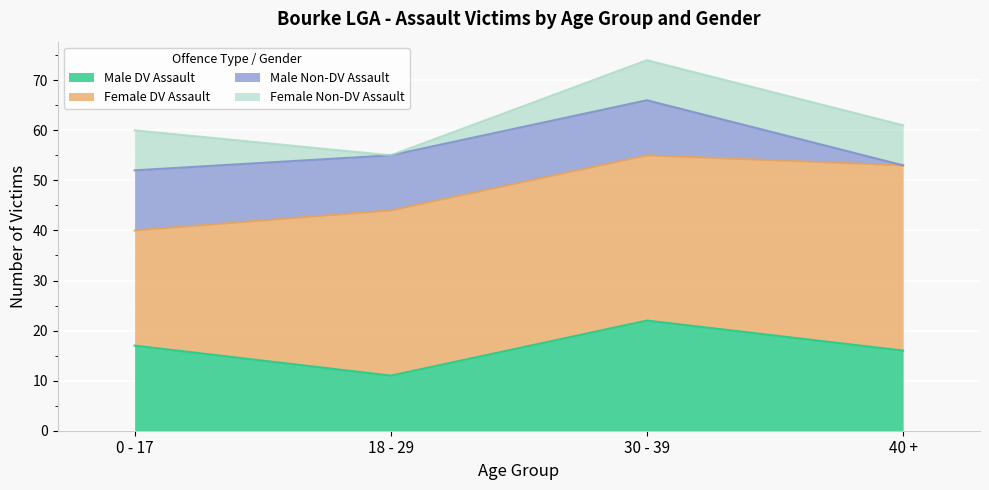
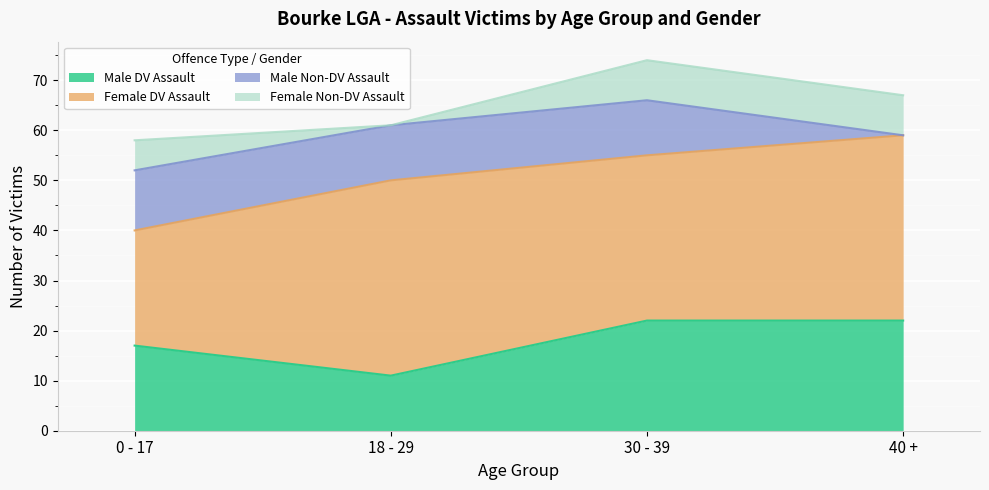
  {
    "Male DV Assault": {
      "0 - 17": 17,
      "18 - 29": 11,
      "30 - 39": 22,
-     "40 +": 16
+     "40 +": 22
    },
    "Female DV Assault": {
      "0 - 17": 23,
-     "18 - 29": 33,
+     "18 - 29": 39,
      "30 - 39": 33
    },
    "Male Non-DV Assault": {
      "0 - 17": 12,
      "30 - 39": 11
    },
    "Female Non-DV Assault": {
-     "0 - 17": 8,
+     "0 - 17": 6,
      "30 - 39": 8,
      "40 +": 8
    }
  }
